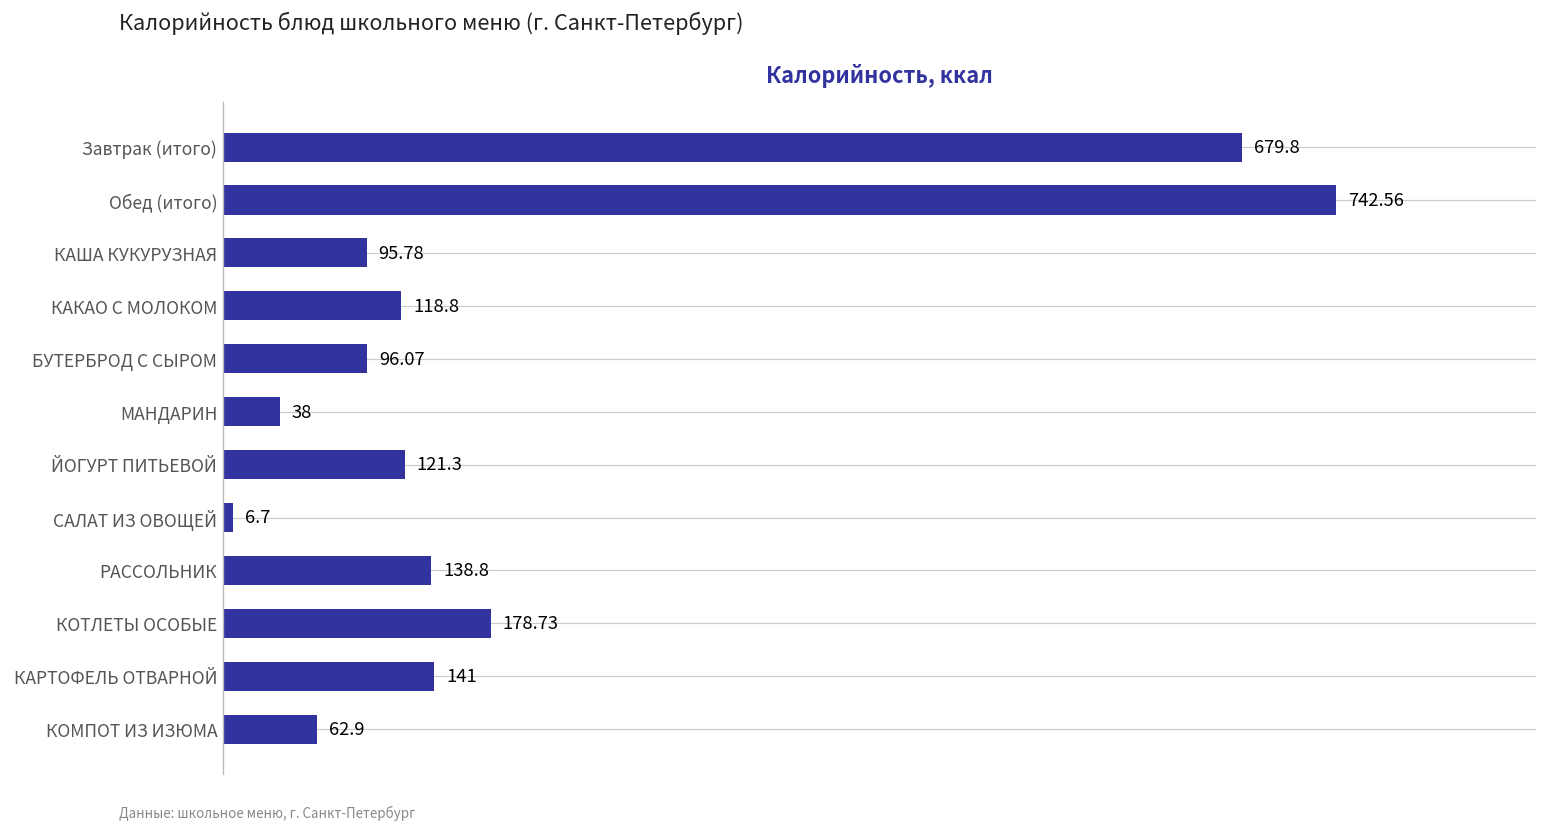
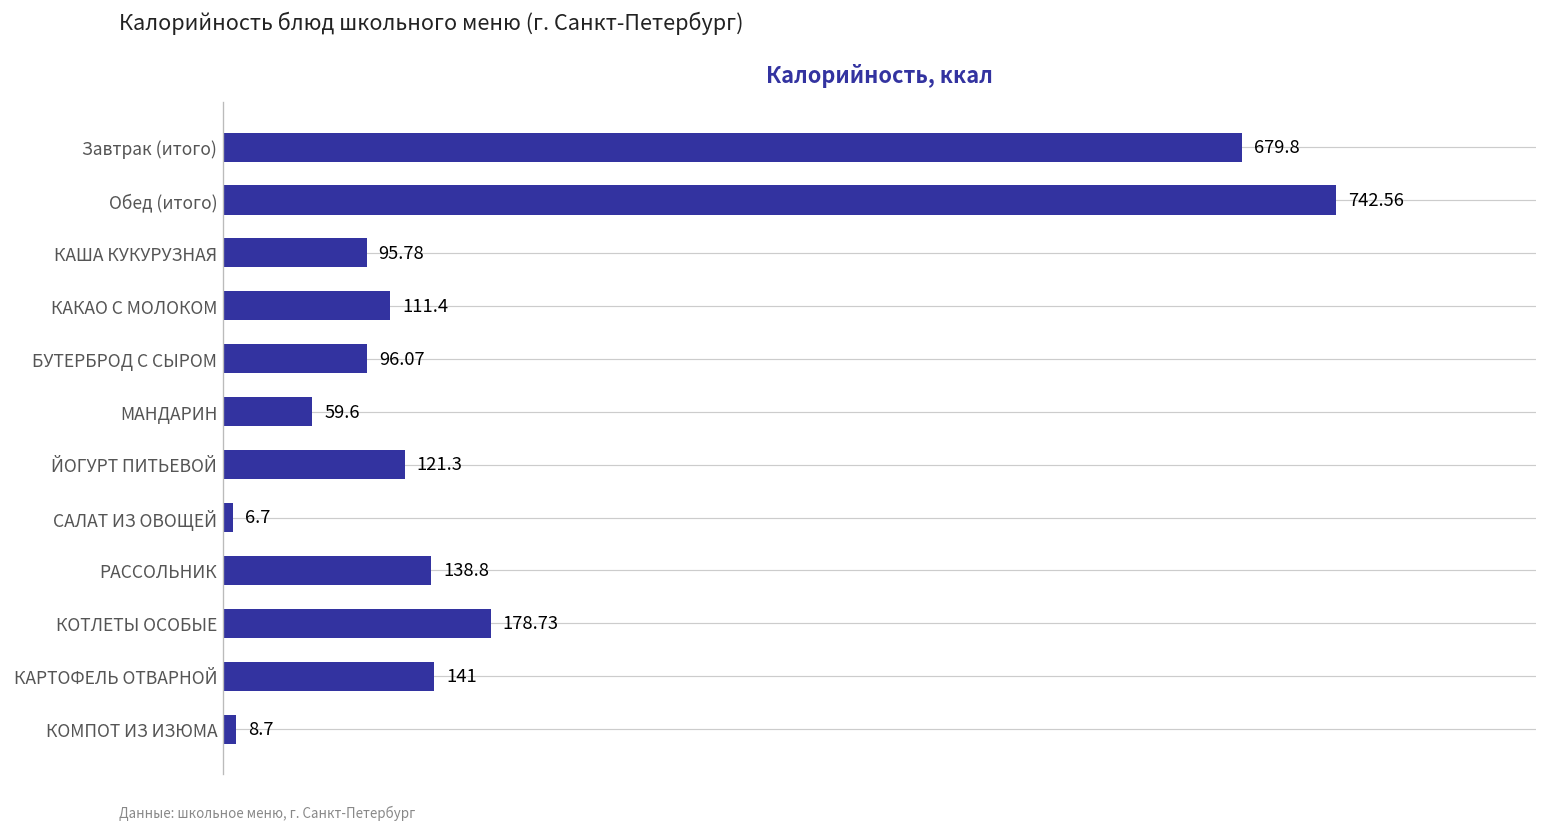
  {
    "Завтрак (итого)": 679.8,
    "Обед (итого)": 742.56,
    "КАША КУКУРУЗНАЯ": 95.78,
-   "КАКАО С МОЛОКОМ": 118.8,
+   "КАКАО С МОЛОКОМ": 111.4,
    "БУТЕРБРОД С СЫРОМ": 96.07,
-   "МАНДАРИН": 38,
+   "МАНДАРИН": 59.6,
    "ЙОГУРТ ПИТЬЕВОЙ": 121.3,
    "САЛАТ ИЗ ОВОЩЕЙ": 6.7,
    "РАССОЛЬНИК": 138.8,
    "КОТЛЕТЫ ОСОБЫЕ": 178.73,
    "КАРТОФЕЛЬ ОТВАРНОЙ": 141,
-   "КОМПОТ ИЗ ИЗЮМА": 62.9
+   "КОМПОТ ИЗ ИЗЮМА": 8.7
  }
